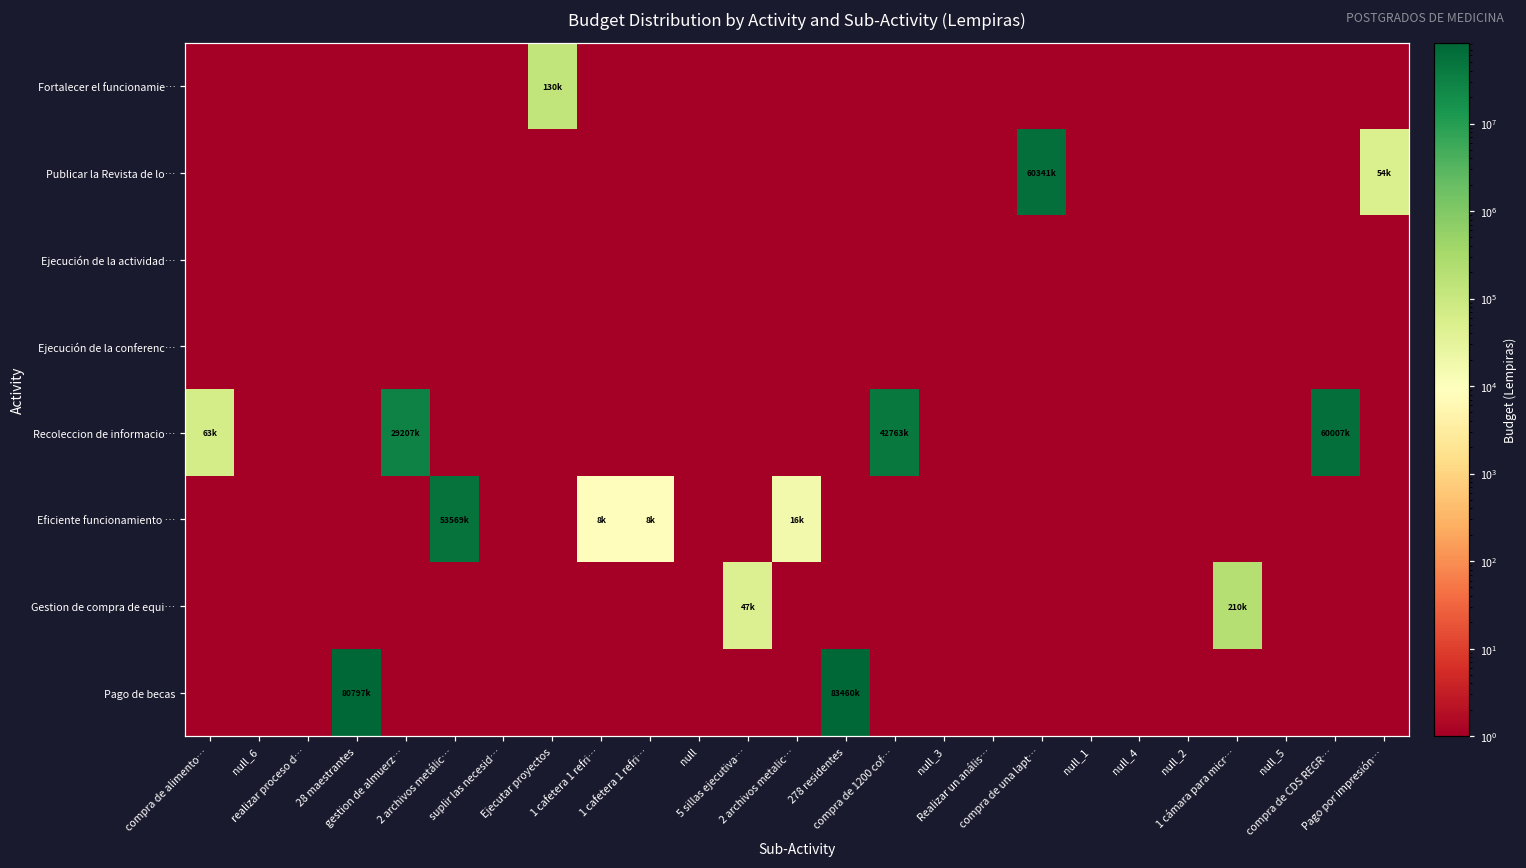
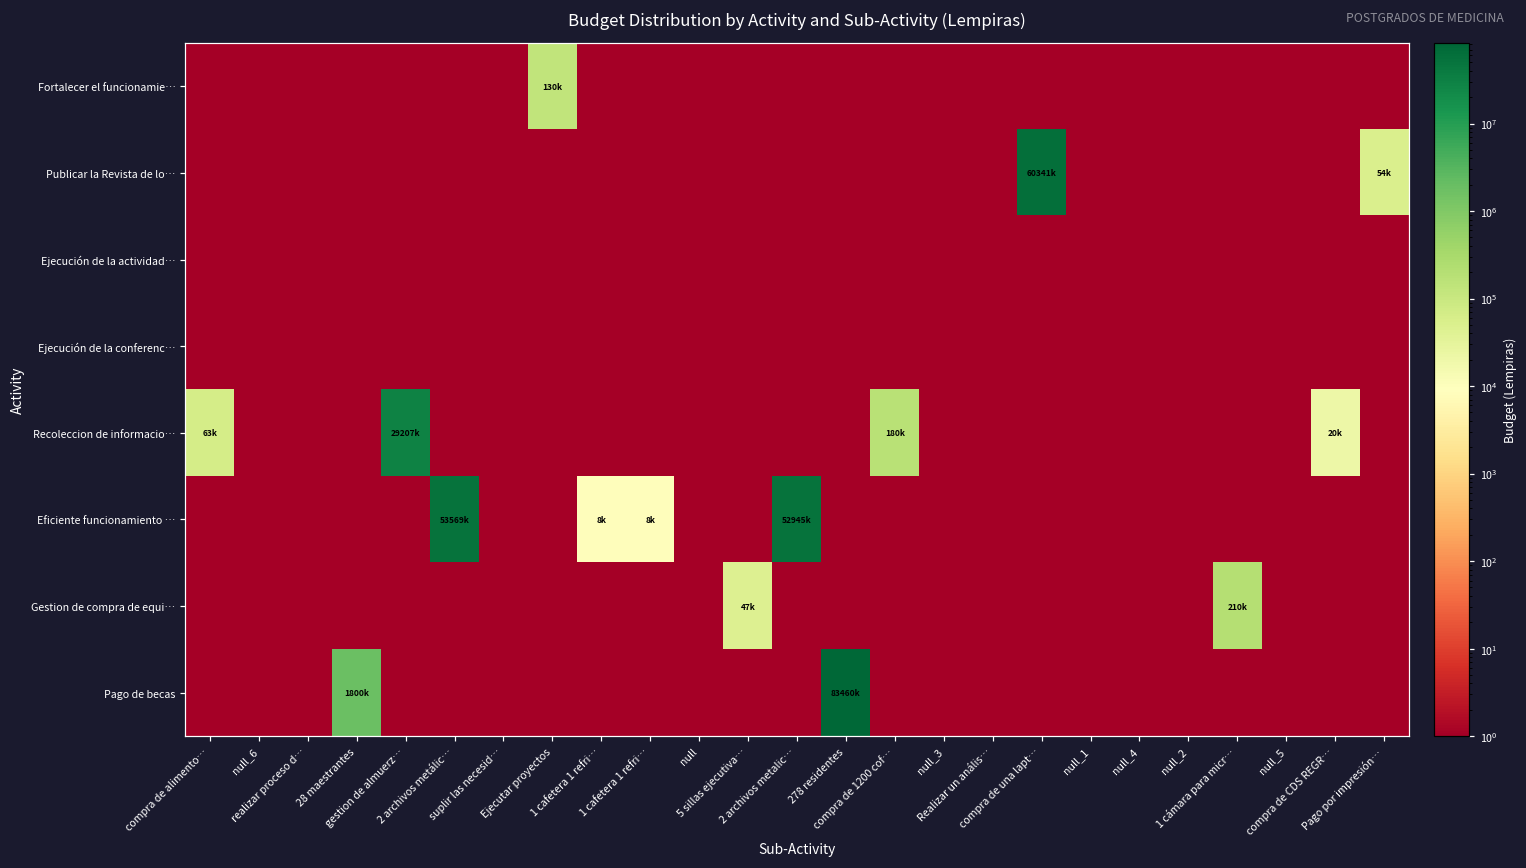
  {
    "Fortalecer el funcionamie…": {
      "Ejecutar proyectos": "130k"
    },
    "Publicar la Revista de lo…": {
      "compra de una lapt…": "60341k",
      "Pago por impresión…": "54k"
    },
    "Recoleccion de informacio…": {
      "compra de alimento…": "63k",
      "gestion de almuerz…": "29207k",
-     "compra de 1200 cof…": "42763k",
-     "compra de CDS REGR…": "60007k"
+     "compra de 1200 cof…": "180k",
+     "compra de CDS REGR…": "20k"
    },
    "Eficiente funcionamiento …": {
      "2 archivos metálic…": "53569k",
-     "2 archivos metalic…": "16k"
+     "2 archivos metalic…": "52945k"
    },
    "Gestion de compra de equi…": {
      "5 sillas ejecutiva…": "47k",
      "1 cámara para micr…": "210k"
    },
    "Pago de becas": {
-     "28 maestrantes": "80797k",
+     "28 maestrantes": "1800k",
      "278 residentes": "83460k"
    }
  }
